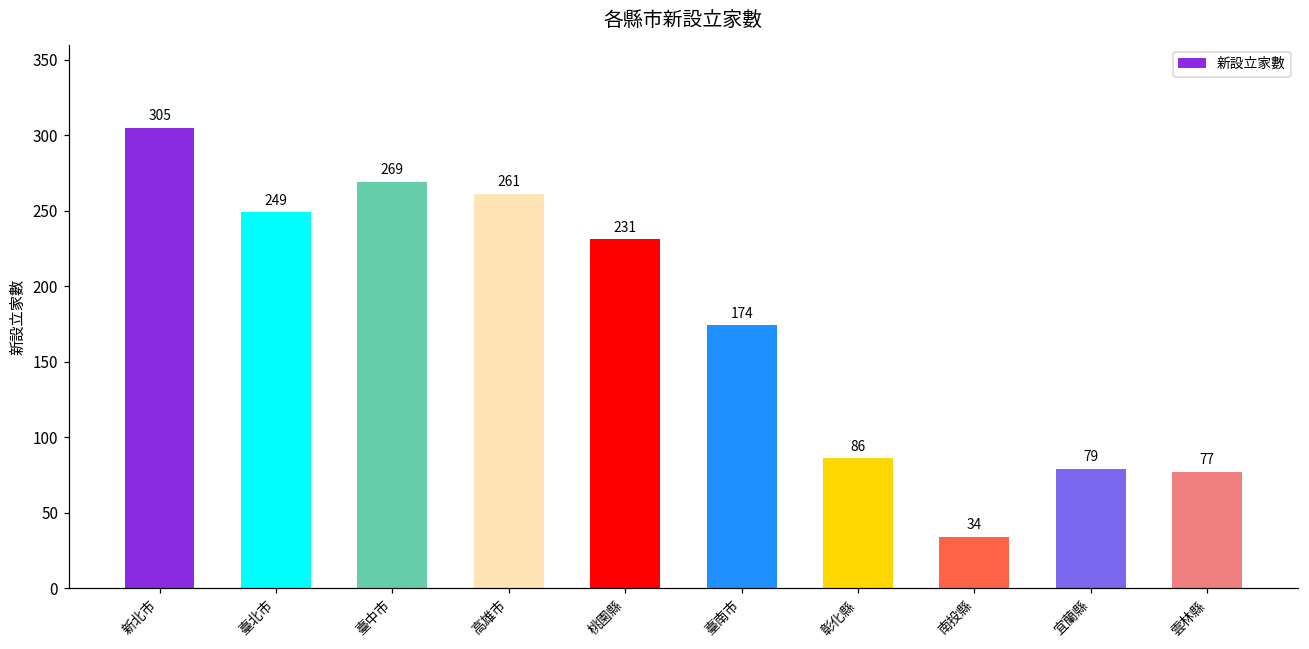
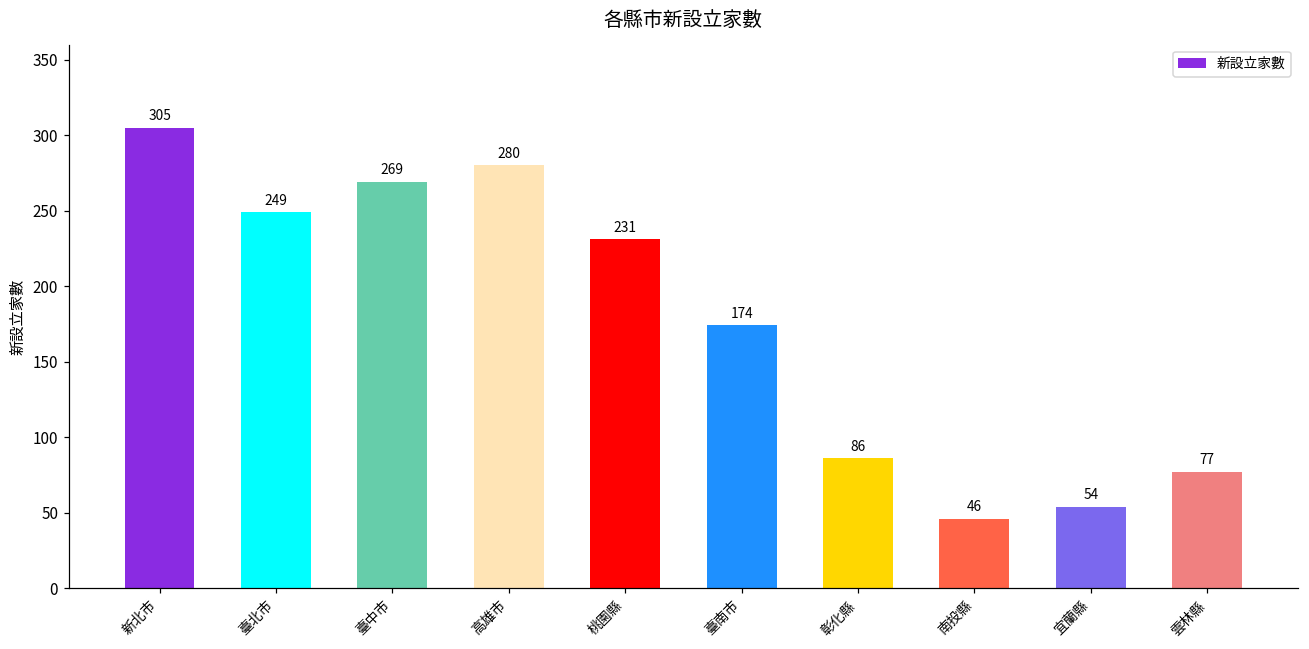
  {
    "新北市": 305,
    "臺北市": 249,
    "臺中市": 269,
-   "高雄市": 261,
+   "高雄市": 280,
    "桃園縣": 231,
    "臺南市": 174,
    "彰化縣": 86,
-   "南投縣": 34,
-   "宜蘭縣": 79,
+   "南投縣": 46,
+   "宜蘭縣": 54,
    "雲林縣": 77
  }
